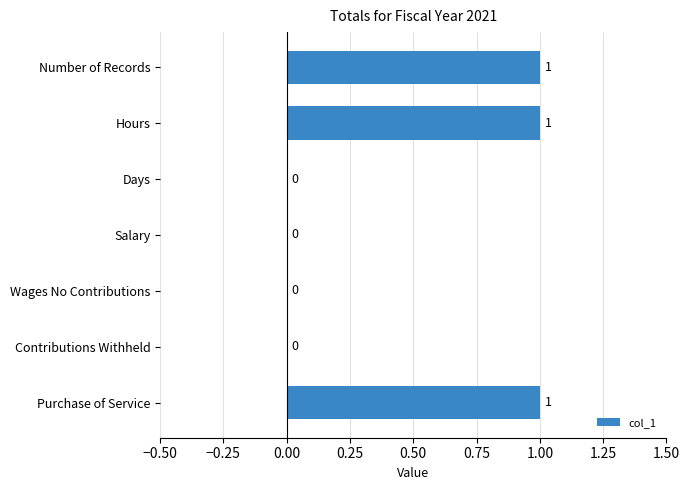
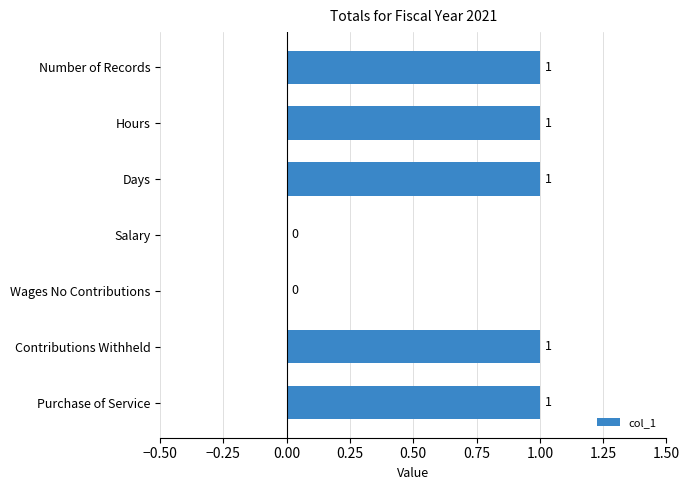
  {
    "Number of Records": 1,
    "Hours": 1,
-   "Days": 0,
+   "Days": 1,
    "Salary": 0,
    "Wages No Contributions": 0,
-   "Contributions Withheld": 0,
+   "Contributions Withheld": 1,
    "Purchase of Service": 1
  }
